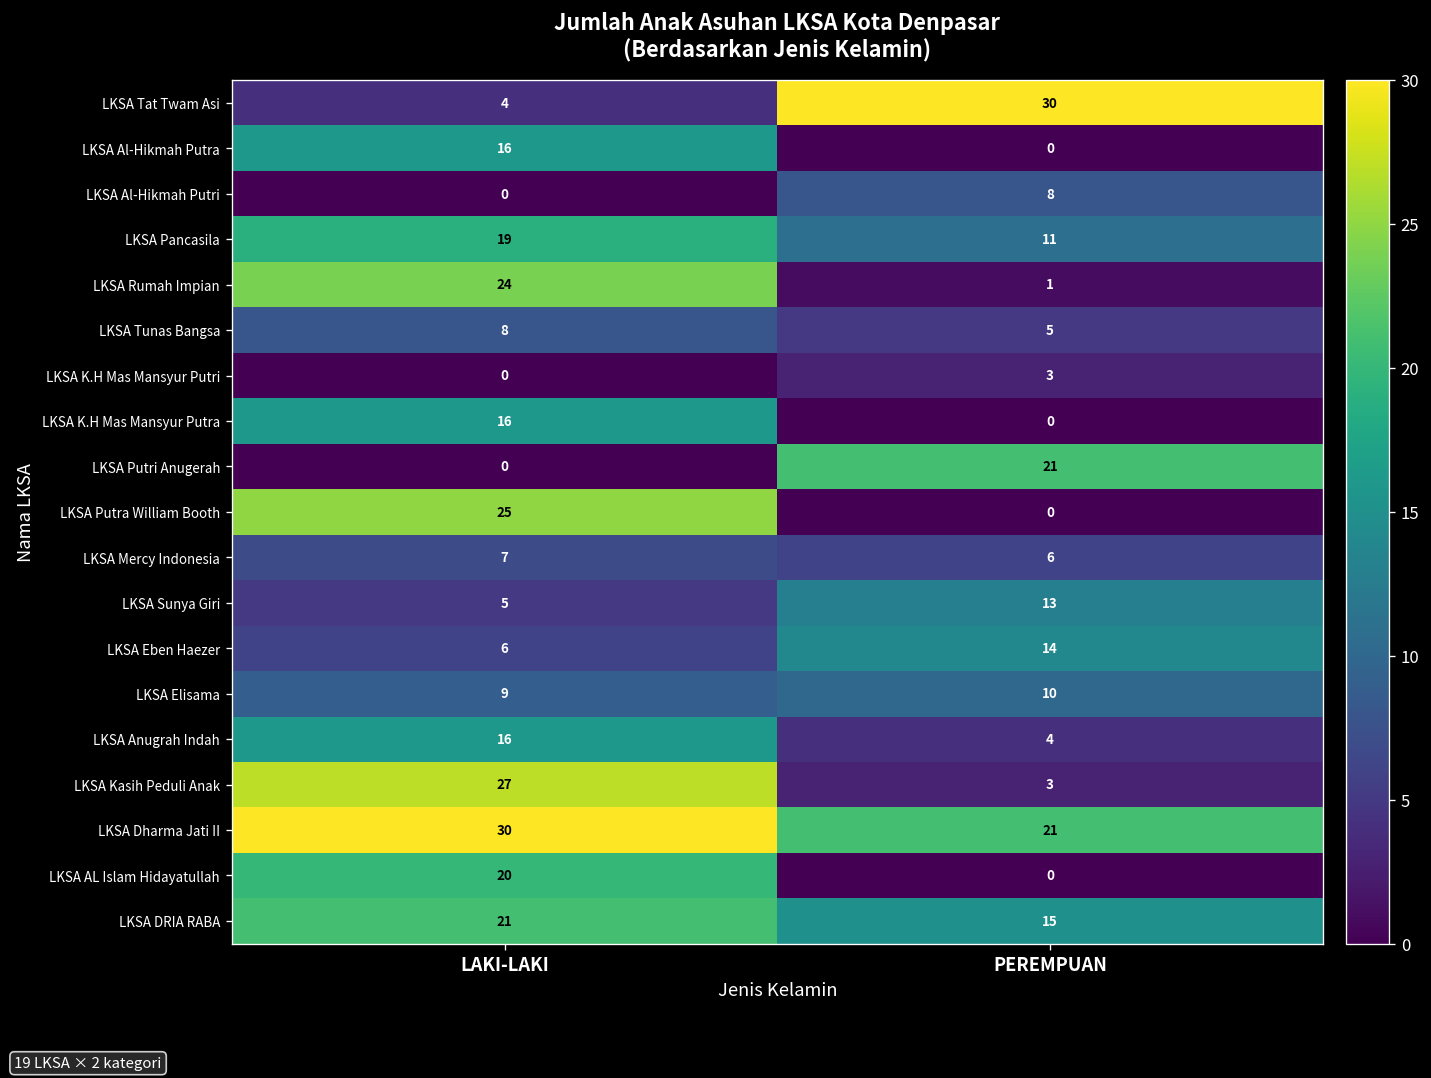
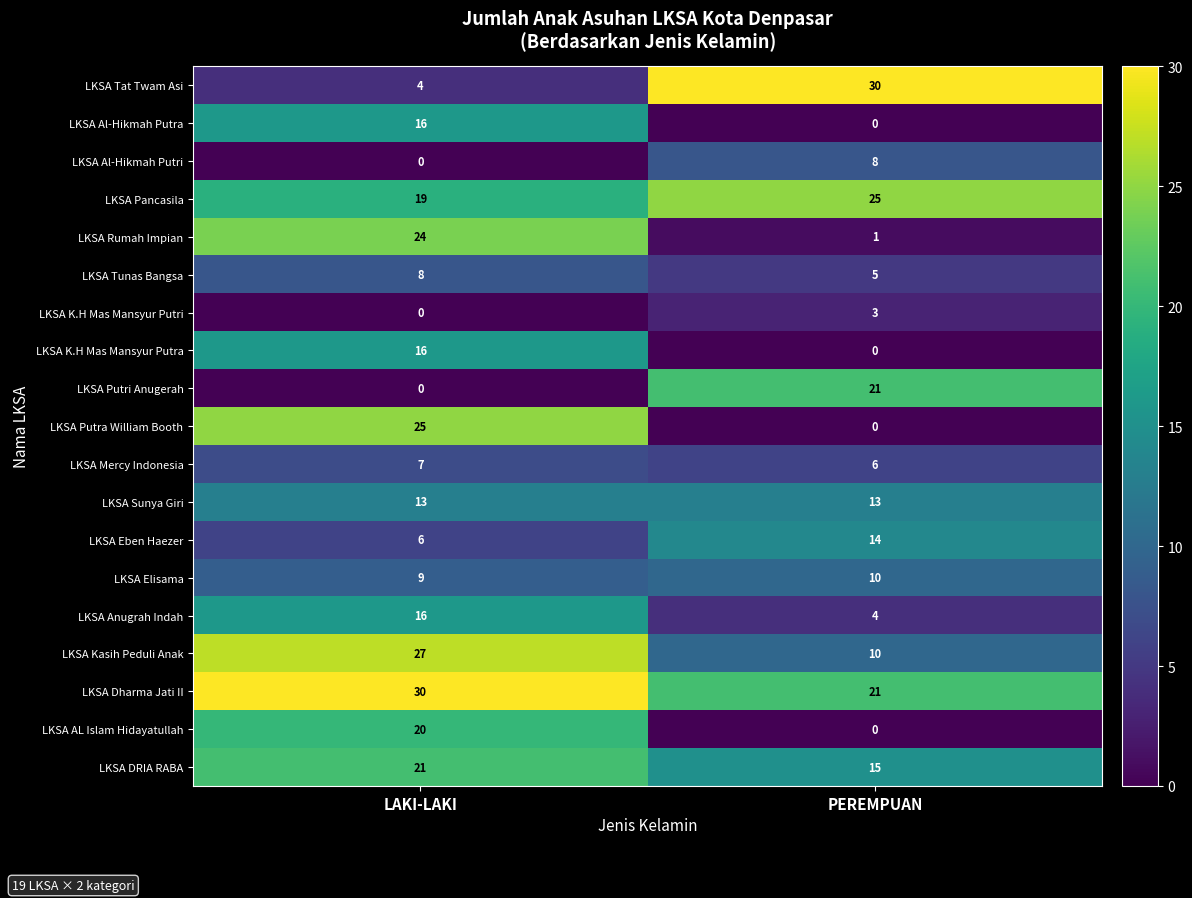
  {
    "LKSA Tat Twam Asi": {
      "LAKI-LAKI": 4,
      "PEREMPUAN": 30
    },
    "LKSA Al-Hikmah Putra": {
      "LAKI-LAKI": 16,
      "PEREMPUAN": 0
    },
    "LKSA Al-Hikmah Putri": {
      "LAKI-LAKI": 0,
      "PEREMPUAN": 8
    },
    "LKSA Pancasila": {
      "LAKI-LAKI": 19,
-     "PEREMPUAN": 11
+     "PEREMPUAN": 25
    },
    "LKSA Rumah Impian": {
      "LAKI-LAKI": 24,
      "PEREMPUAN": 1
    },
    "LKSA Tunas Bangsa": {
      "LAKI-LAKI": 8,
      "PEREMPUAN": 5
    },
    "LKSA K.H Mas Mansyur Putri": {
      "LAKI-LAKI": 0,
      "PEREMPUAN": 3
    },
    "LKSA K.H Mas Mansyur Putra": {
      "LAKI-LAKI": 16,
      "PEREMPUAN": 0
    },
    "LKSA Putri Anugerah": {
      "LAKI-LAKI": 0,
      "PEREMPUAN": 21
    },
    "LKSA Putra William Booth": {
      "LAKI-LAKI": 25,
      "PEREMPUAN": 0
    },
    "LKSA Mercy Indonesia": {
      "LAKI-LAKI": 7,
      "PEREMPUAN": 6
    },
    "LKSA Sunya Giri": {
-     "LAKI-LAKI": 5,
+     "LAKI-LAKI": 13,
      "PEREMPUAN": 13
    },
    "LKSA Eben Haezer": {
      "LAKI-LAKI": 6,
      "PEREMPUAN": 14
    },
    "LKSA Elisama": {
      "LAKI-LAKI": 9,
      "PEREMPUAN": 10
    },
    "LKSA Anugrah Indah": {
      "LAKI-LAKI": 16,
      "PEREMPUAN": 4
    },
    "LKSA Kasih Peduli Anak": {
      "LAKI-LAKI": 27,
-     "PEREMPUAN": 3
+     "PEREMPUAN": 10
    },
    "LKSA Dharma Jati II": {
      "LAKI-LAKI": 30,
      "PEREMPUAN": 21
    },
    "LKSA AL Islam Hidayatullah": {
      "LAKI-LAKI": 20,
      "PEREMPUAN": 0
    },
    "LKSA DRIA RABA": {
      "LAKI-LAKI": 21,
      "PEREMPUAN": 15
    }
  }
